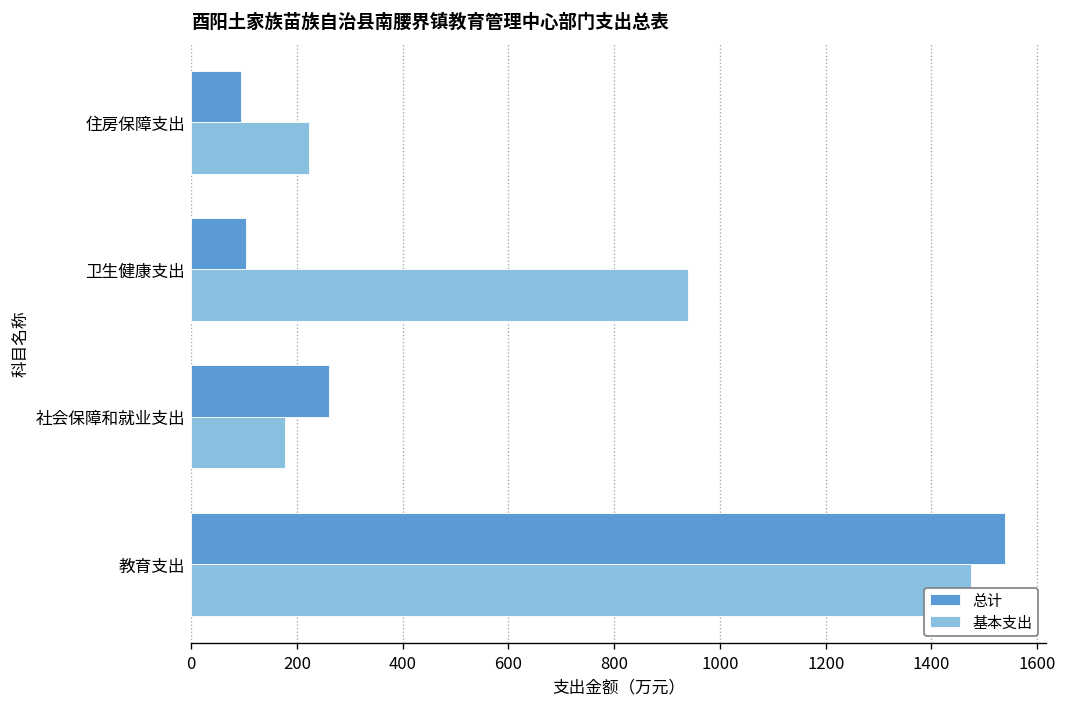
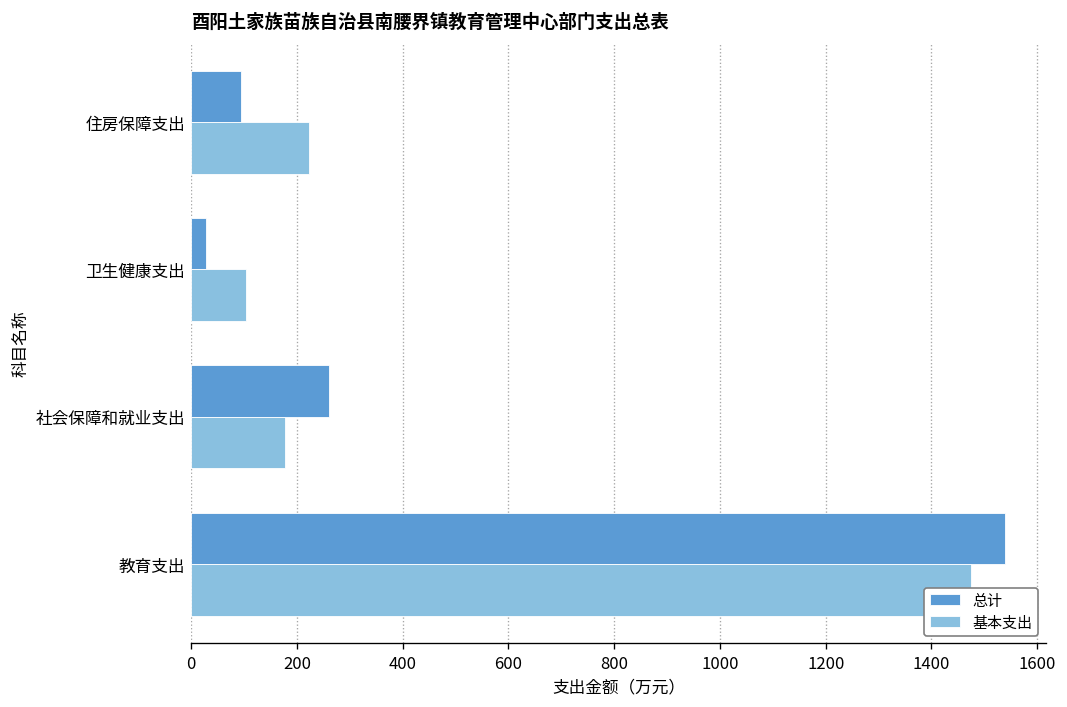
  {
    "总计": {
      "住房保障支出": 90,
-     "卫生健康支出": 100,
+     "卫生健康支出": 30,
      "社会保障和就业支出": 260,
      "教育支出": 1540
    },
    "基本支出": {
      "住房保障支出": 220,
-     "卫生健康支出": 940,
+     "卫生健康支出": 100,
      "社会保障和就业支出": 180
    }
  }
